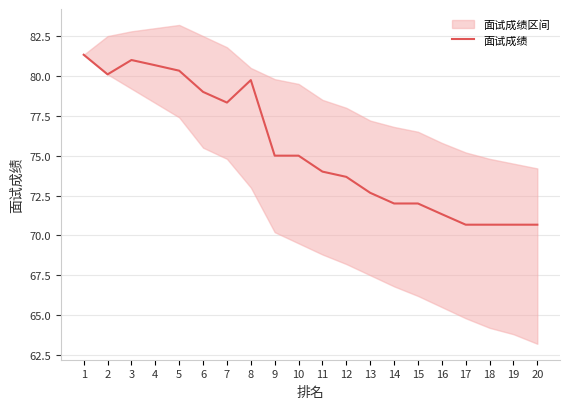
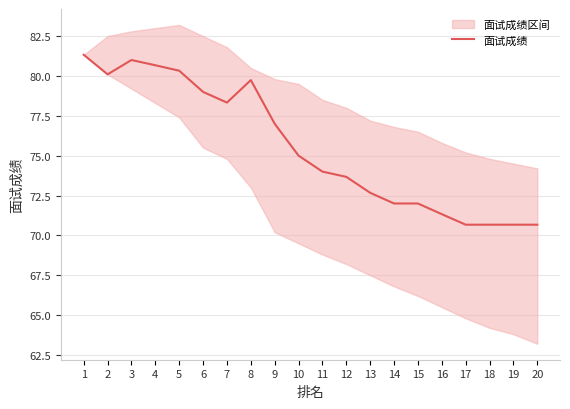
  {
    "面试成绩": {
      "2": 80,
      "3": 81,
      "4": 80.7,
      "5": 80.3,
      "6": 79,
      "7": 78.3,
      "8": 79.7,
-     "9": 75,
+     "9": 77,
      "10": 75,
      "11": 74,
      "12": 73.7,
      "13": 72.7,
      "14": 72,
      "15": 72,
      "16": 71.3,
      "17": 70.7,
      "18": 70.7,
      "19": 70.7,
      "20": 70.7
    }
  }
